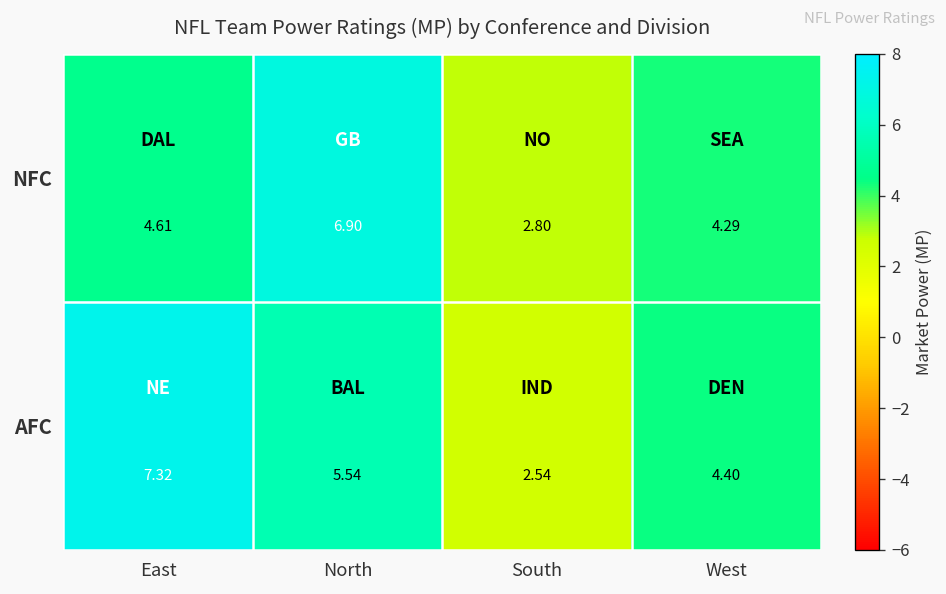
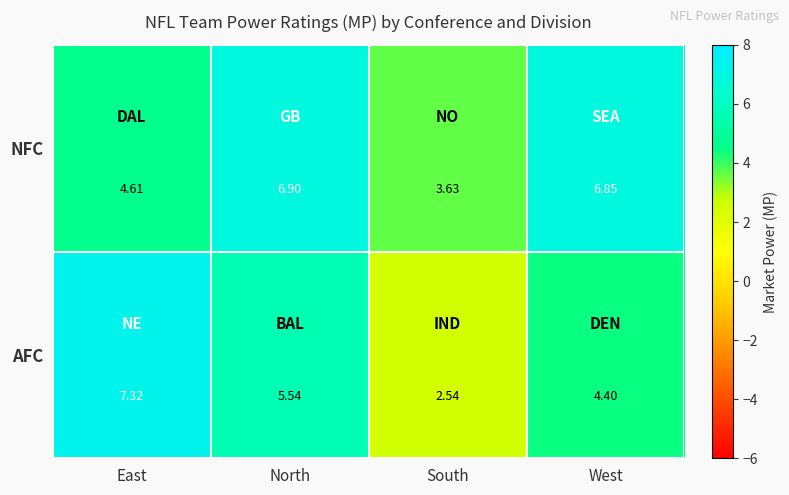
  {
    "NFC": {
-     "South": 2.80,
-     "West": 4.29
+     "South": 3.63,
+     "West": 6.85
    }
  }
